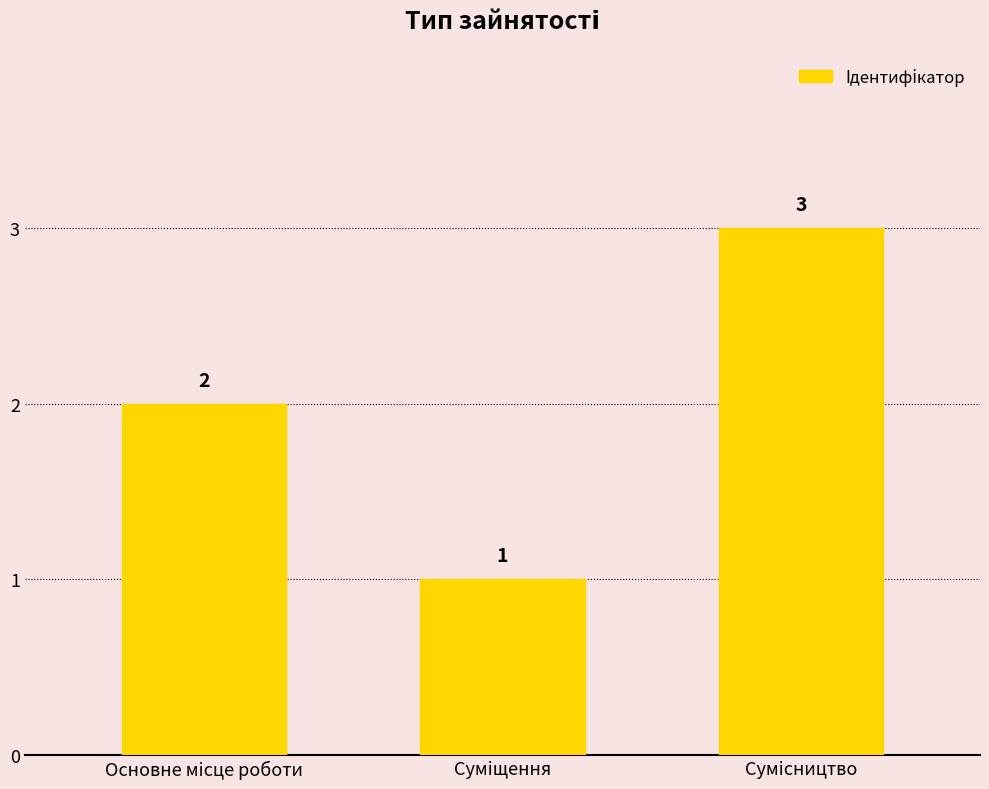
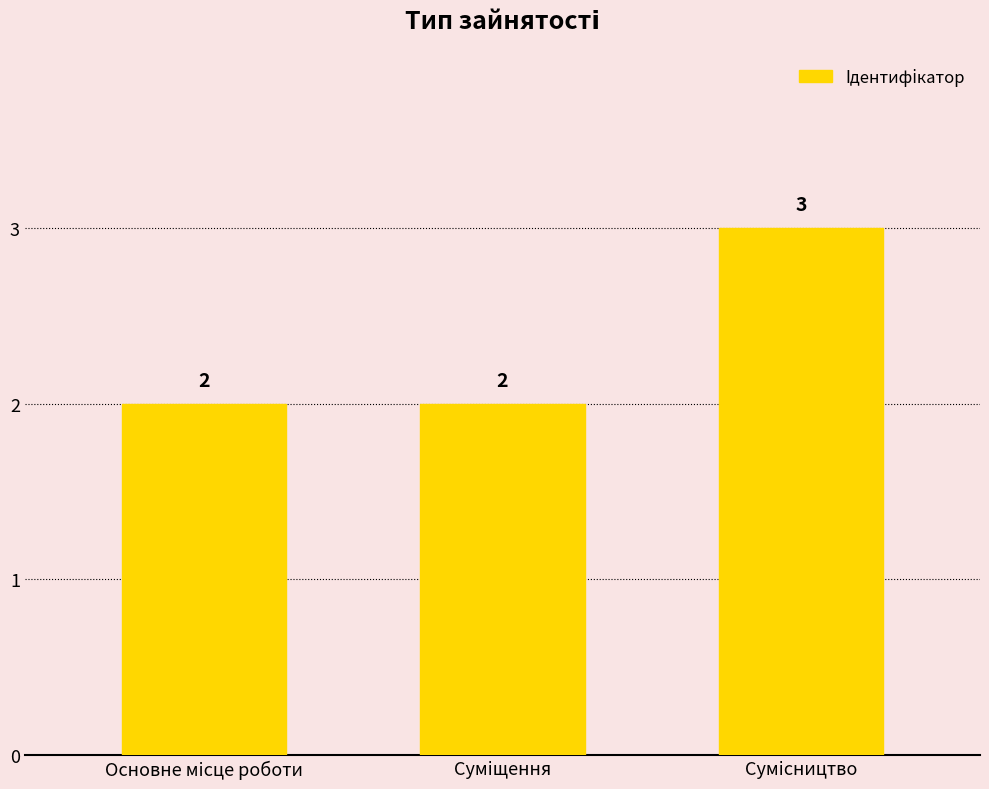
  {
    "Основне місце роботи": 2,
-   "Суміщення": 1,
+   "Суміщення": 2,
    "Сумісництво": 3
  }
